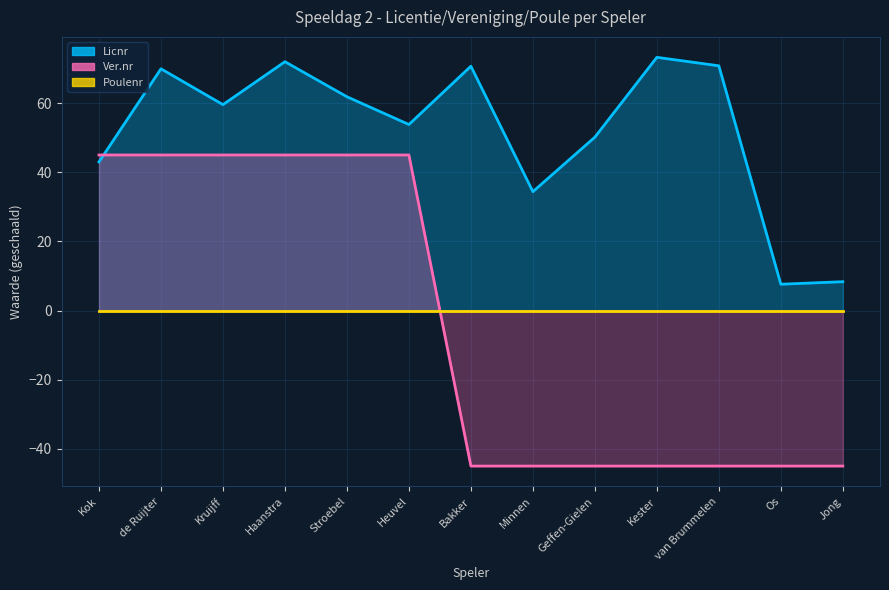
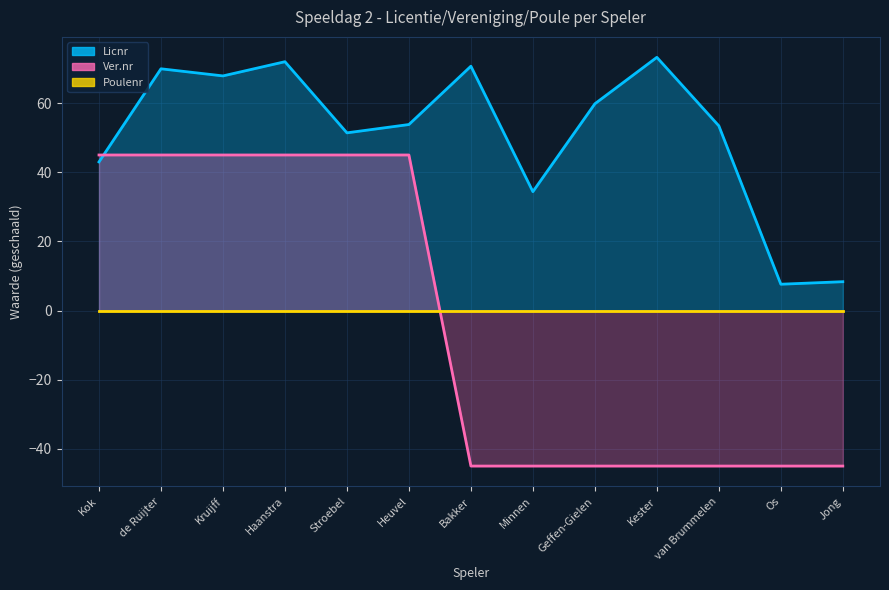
  {
    "Licnr": {
      "Kok": 43,
      "de Ruijter": 70,
-     "Kruijff": 60,
+     "Kruijff": 68,
      "Haanstra": 72,
-     "Stroebel": 62,
+     "Stroebel": 51,
      "Heuvel": 54,
      "Bakker": 71,
      "Minnen": 34,
-     "Geffen-Gielen": 50,
+     "Geffen-Gielen": 60,
      "Kester": 73,
-     "van Brummelen": 71,
+     "van Brummelen": 53,
      "Os": 8,
      "Jong": 8
    },
    "Poulenr": {
      "Kok": 0,
      "de Ruijter": 0,
      "Kruijff": 0,
      "Haanstra": 0,
      "Stroebel": 0,
      "Heuvel": 0
    }
  }
